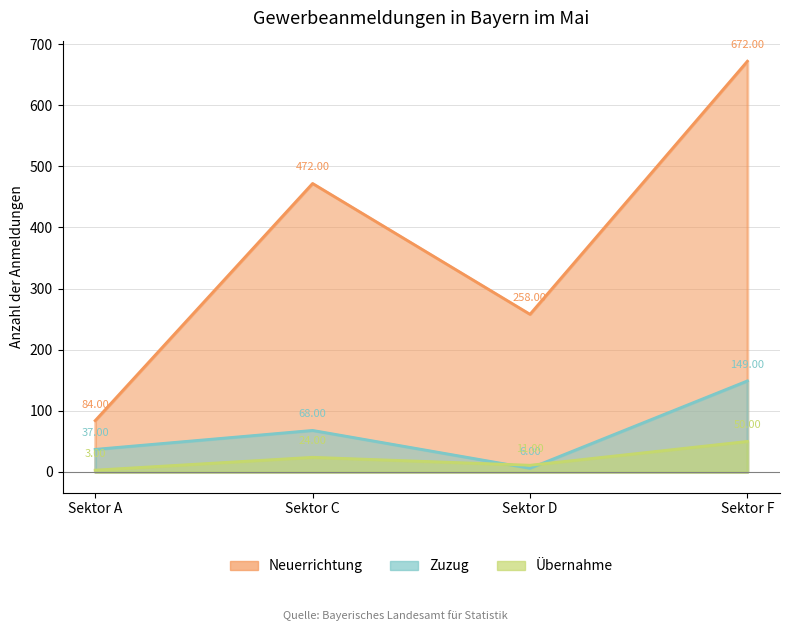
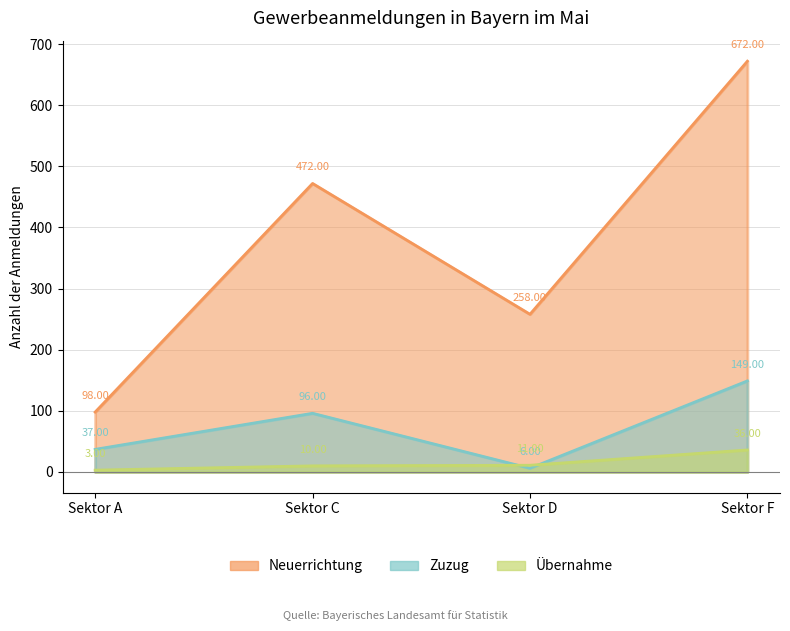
  {
    "Neuerrichtung": {
-     "Sektor A": 84.00,
+     "Sektor A": 98.00,
      "Sektor C": 472.00,
      "Sektor D": 258.00,
      "Sektor F": 672.00
    },
    "Zuzug": {
      "Sektor A": 37.00,
-     "Sektor C": 68.00,
+     "Sektor C": 96.00,
      "Sektor F": 149.00
    },
    "Übernahme": {
-     "Sektor C": 24.00,
-     "Sektor F": 50.00
+     "Sektor C": 10.00,
+     "Sektor F": 36.00
    }
  }
